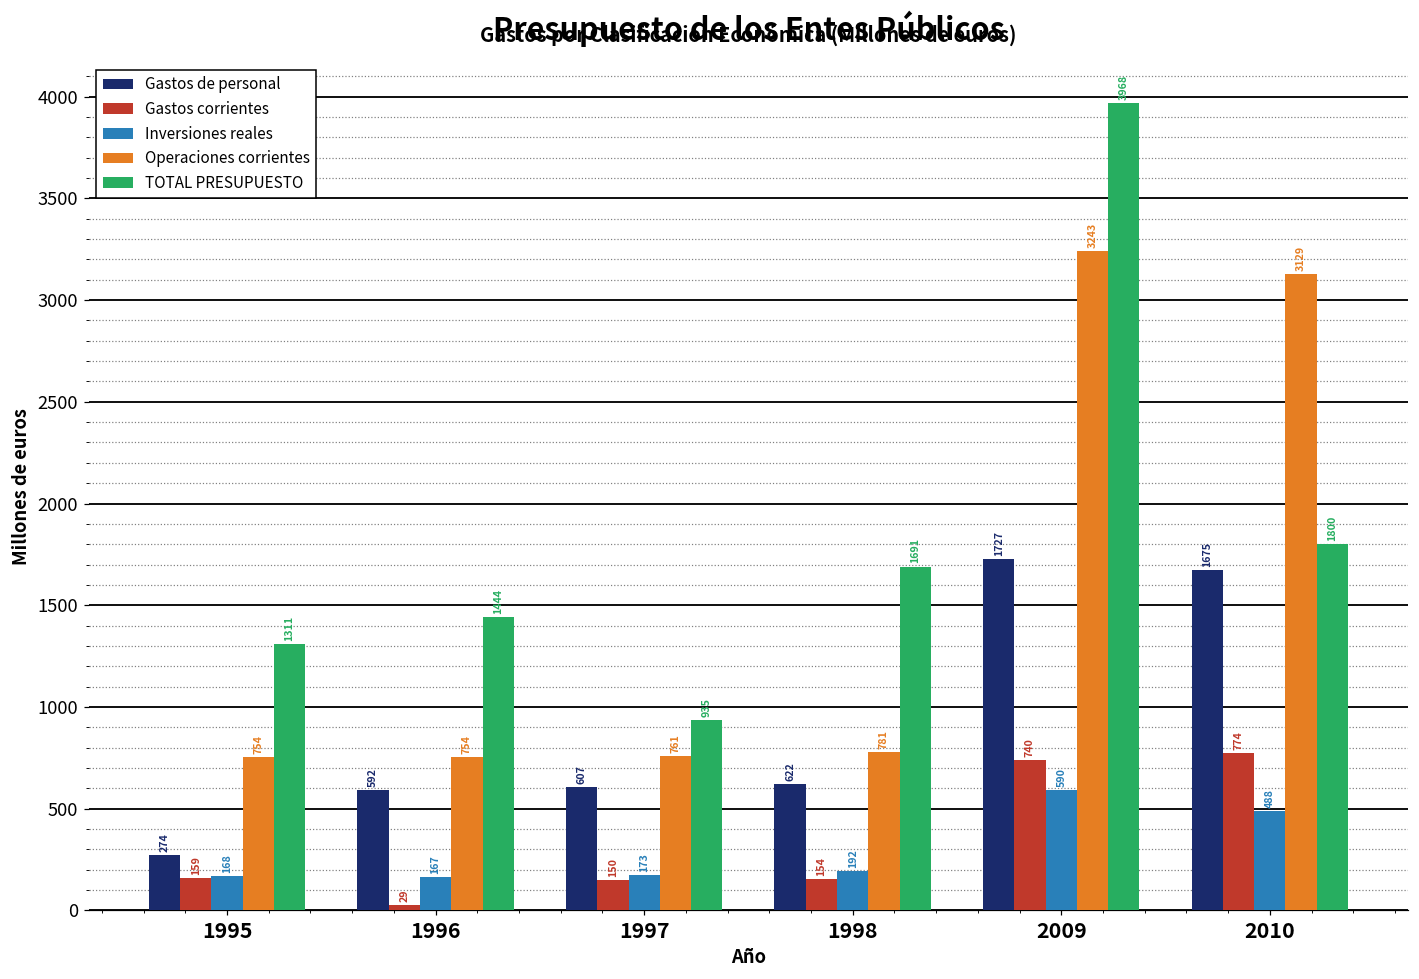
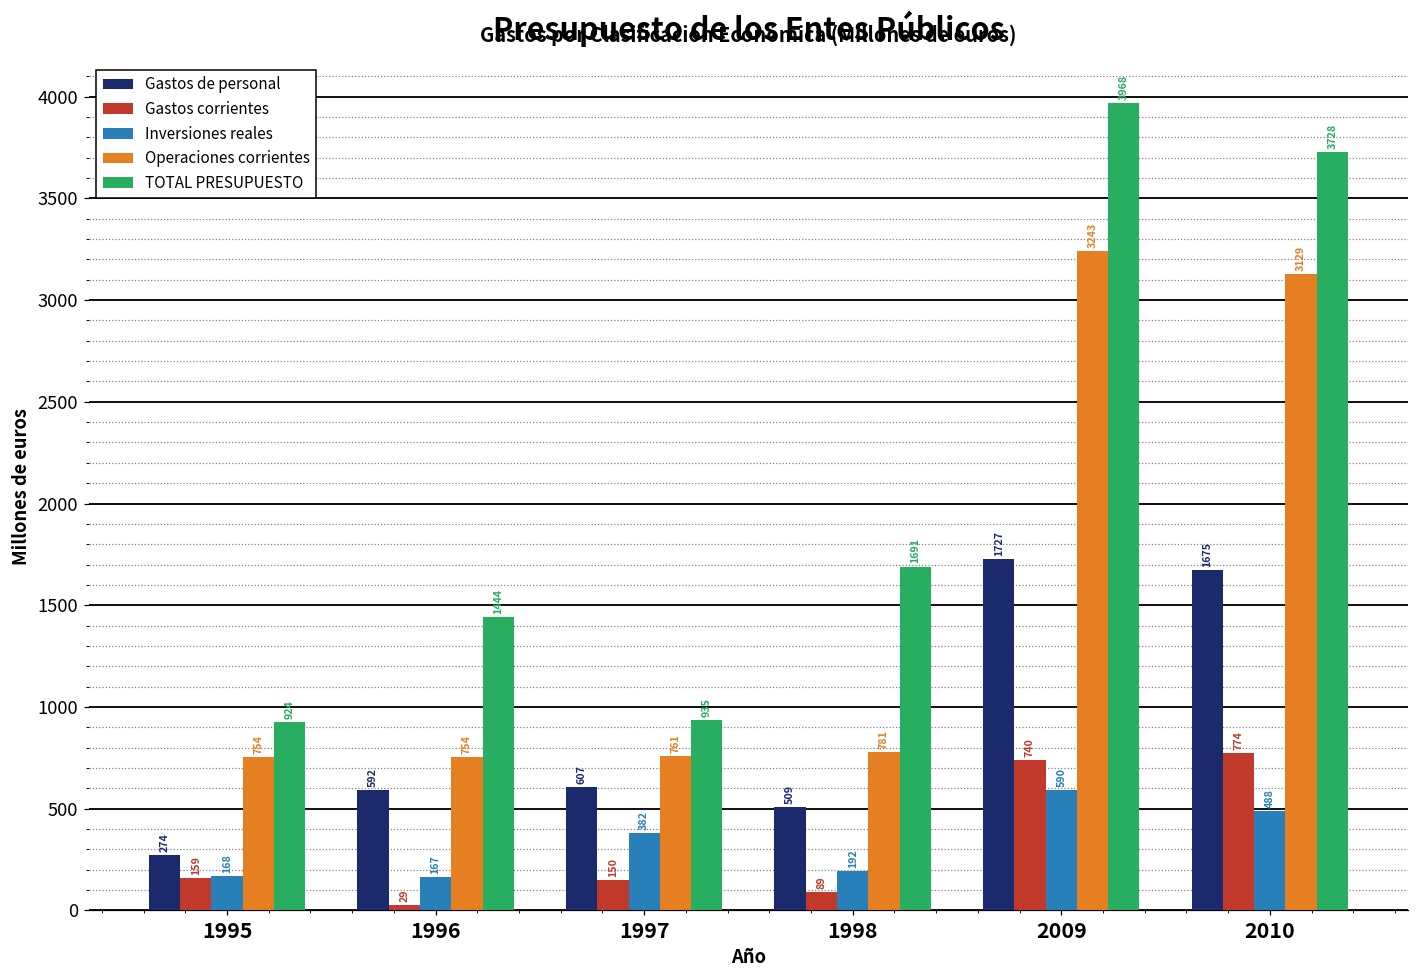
  {
    "Gastos de personal": {
      "1995": 274,
      "1996": 592,
      "1997": 607,
-     "1998": 622,
+     "1998": 509,
      "2009": 1727,
      "2010": 1675
    },
    "Gastos corrientes": {
      "1995": 159,
      "1996": 29,
      "1997": 150,
-     "1998": 154,
+     "1998": 89,
      "2009": 740,
      "2010": 774
    },
    "Inversiones reales": {
      "1995": 168,
      "1996": 167,
-     "1997": 173,
+     "1997": 382,
      "1998": 192,
      "2009": 590,
      "2010": 488
    },
    "Operaciones corrientes": {
      "1995": 754,
      "1996": 754,
      "1997": 761,
      "1998": 781,
      "2009": 3243,
      "2010": 3129
    },
    "TOTAL PRESUPUESTO": {
-     "1995": 1311,
+     "1995": 924,
      "1996": 1444,
      "1997": 935,
      "1998": 1691,
      "2009": 3968,
-     "2010": 1800
+     "2010": 3728
    }
  }
